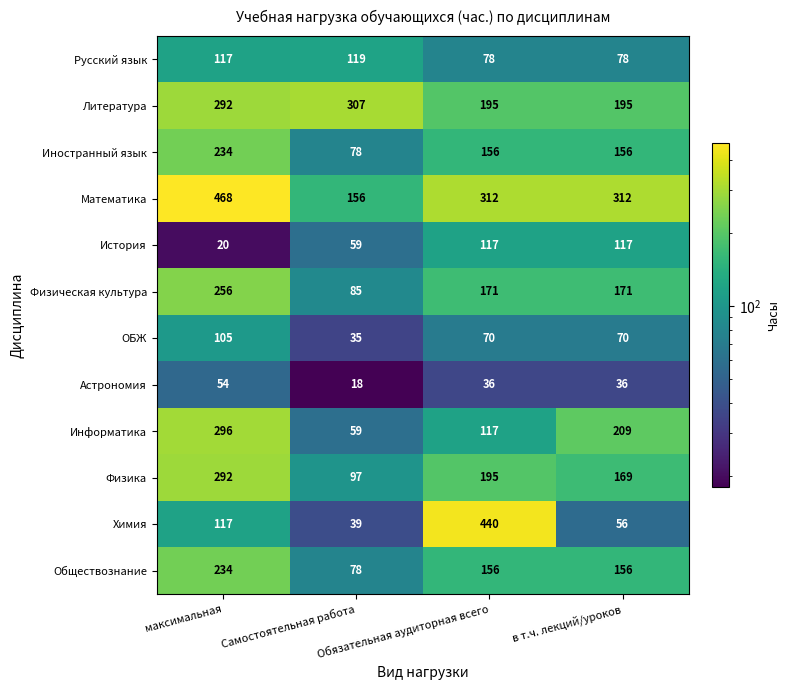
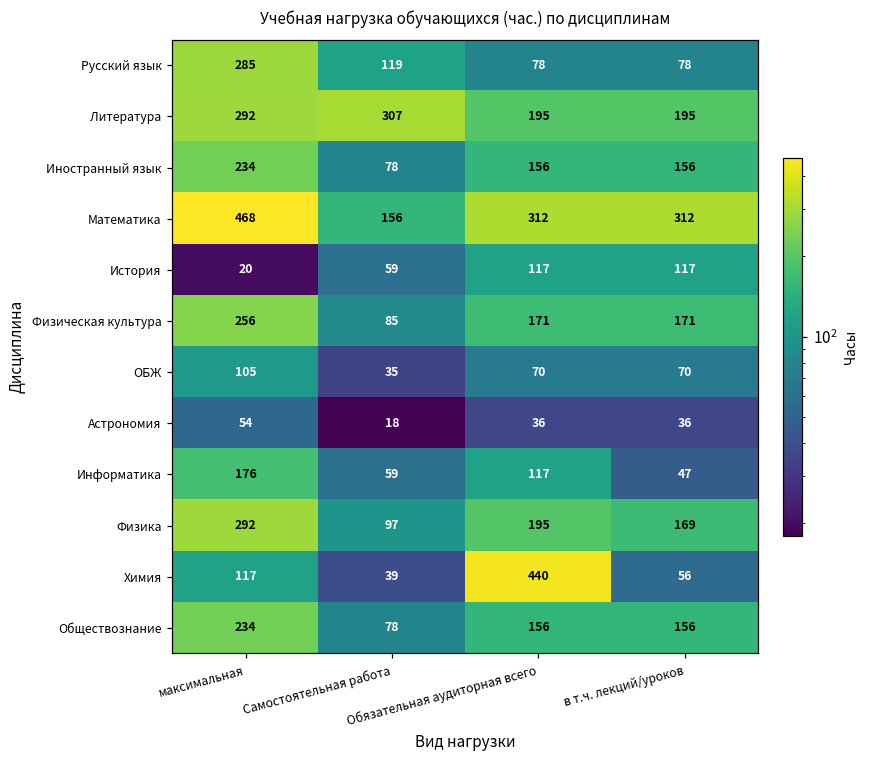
  {
    "Русский язык": {
-     "максимальная": 117,
+     "максимальная": 285,
      "Самостоятельная работа": 119,
      "Обязательная аудиторная всего": 78,
      "в т.ч. лекций/уроков": 78
    },
    "Литература": {
      "максимальная": 292,
      "Самостоятельная работа": 307,
      "Обязательная аудиторная всего": 195,
      "в т.ч. лекций/уроков": 195
    },
    "Иностранный язык": {
      "максимальная": 234,
      "Самостоятельная работа": 78,
      "Обязательная аудиторная всего": 156,
      "в т.ч. лекций/уроков": 156
    },
    "Математика": {
      "максимальная": 468,
      "Самостоятельная работа": 156,
      "Обязательная аудиторная всего": 312,
      "в т.ч. лекций/уроков": 312
    },
    "История": {
      "максимальная": 20,
      "Самостоятельная работа": 59,
      "Обязательная аудиторная всего": 117,
      "в т.ч. лекций/уроков": 117
    },
    "Физическая культура": {
      "максимальная": 256,
      "Самостоятельная работа": 85,
      "Обязательная аудиторная всего": 171,
      "в т.ч. лекций/уроков": 171
    },
    "ОБЖ": {
      "максимальная": 105,
      "Самостоятельная работа": 35,
      "Обязательная аудиторная всего": 70,
      "в т.ч. лекций/уроков": 70
    },
    "Астрономия": {
      "максимальная": 54,
      "Самостоятельная работа": 18,
      "Обязательная аудиторная всего": 36,
      "в т.ч. лекций/уроков": 36
    },
    "Информатика": {
-     "максимальная": 296,
+     "максимальная": 176,
      "Самостоятельная работа": 59,
      "Обязательная аудиторная всего": 117,
-     "в т.ч. лекций/уроков": 209
+     "в т.ч. лекций/уроков": 47
    },
    "Физика": {
      "максимальная": 292,
      "Самостоятельная работа": 97,
      "Обязательная аудиторная всего": 195,
      "в т.ч. лекций/уроков": 169
    },
    "Химия": {
      "максимальная": 117,
      "Самостоятельная работа": 39,
      "Обязательная аудиторная всего": 440,
      "в т.ч. лекций/уроков": 56
    },
    "Обществознание": {
      "максимальная": 234,
      "Самостоятельная работа": 78,
      "Обязательная аудиторная всего": 156,
      "в т.ч. лекций/уроков": 156
    }
  }
